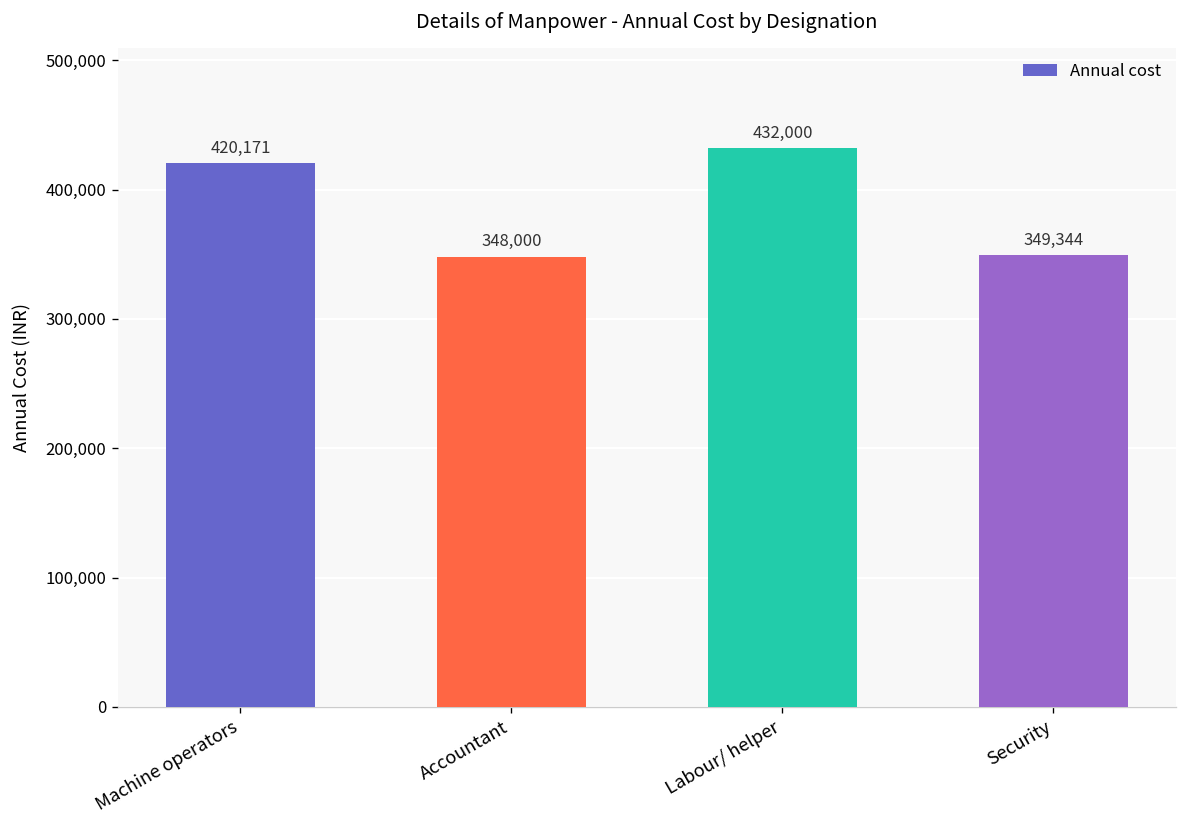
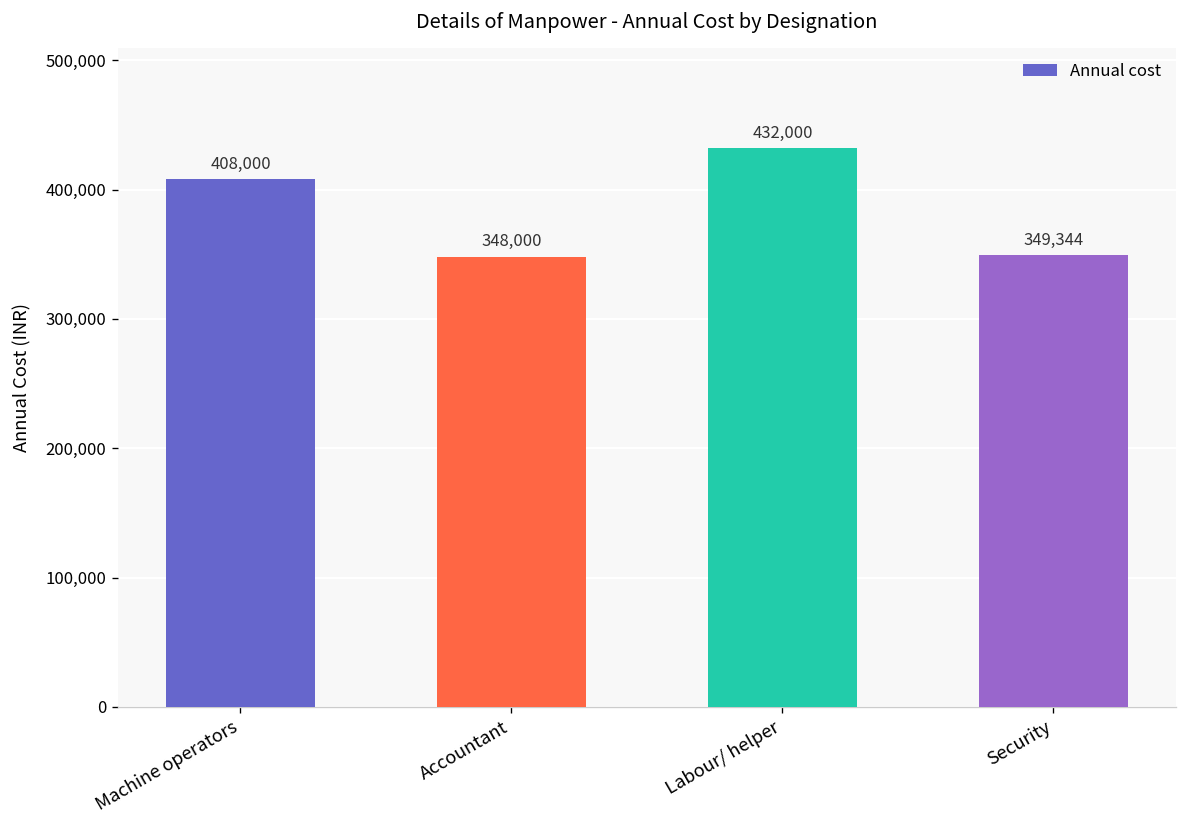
  {
-   "Machine operators": "420,171",
+   "Machine operators": "408,000",
    "Accountant": "348,000",
    "Labour/ helper": "432,000",
    "Security": "349,344"
  }
